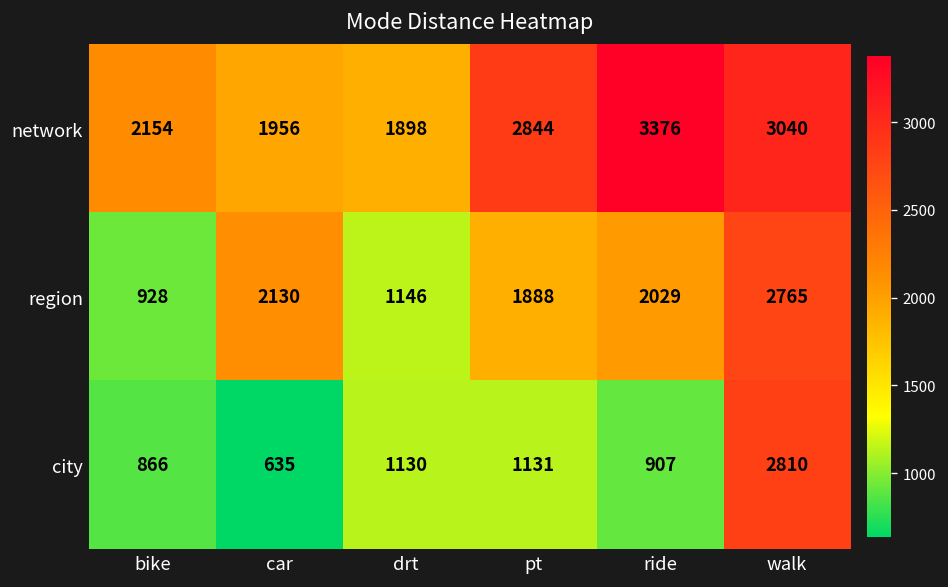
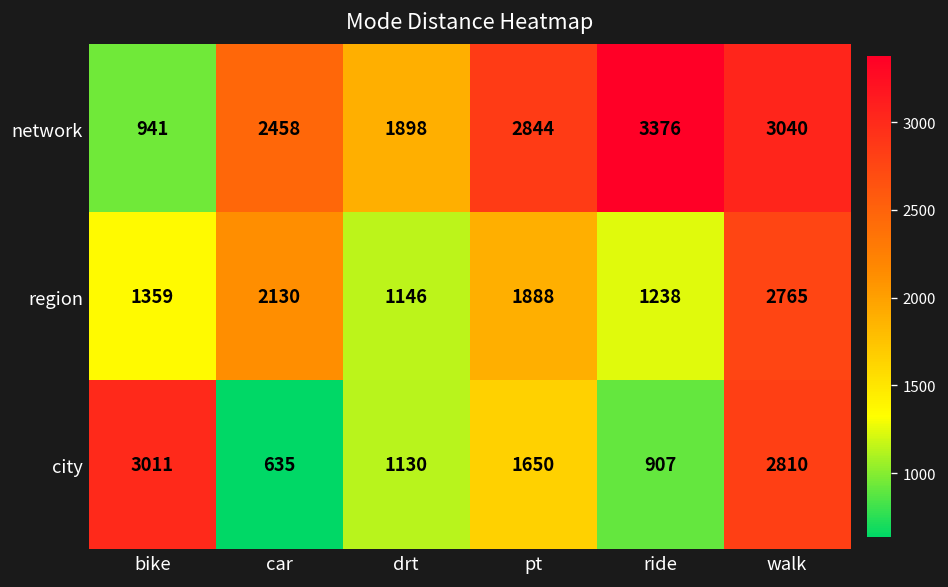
  {
    "network": {
-     "bike": 2154,
-     "car": 1956,
+     "bike": 941,
+     "car": 2458,
      "drt": 1898,
      "pt": 2844,
      "ride": 3376,
      "walk": 3040
    },
    "region": {
-     "bike": 928,
+     "bike": 1359,
      "car": 2130,
      "drt": 1146,
      "pt": 1888,
-     "ride": 2029,
+     "ride": 1238,
      "walk": 2765
    },
    "city": {
-     "bike": 866,
+     "bike": 3011,
      "car": 635,
      "drt": 1130,
-     "pt": 1131,
+     "pt": 1650,
      "ride": 907,
      "walk": 2810
    }
  }
